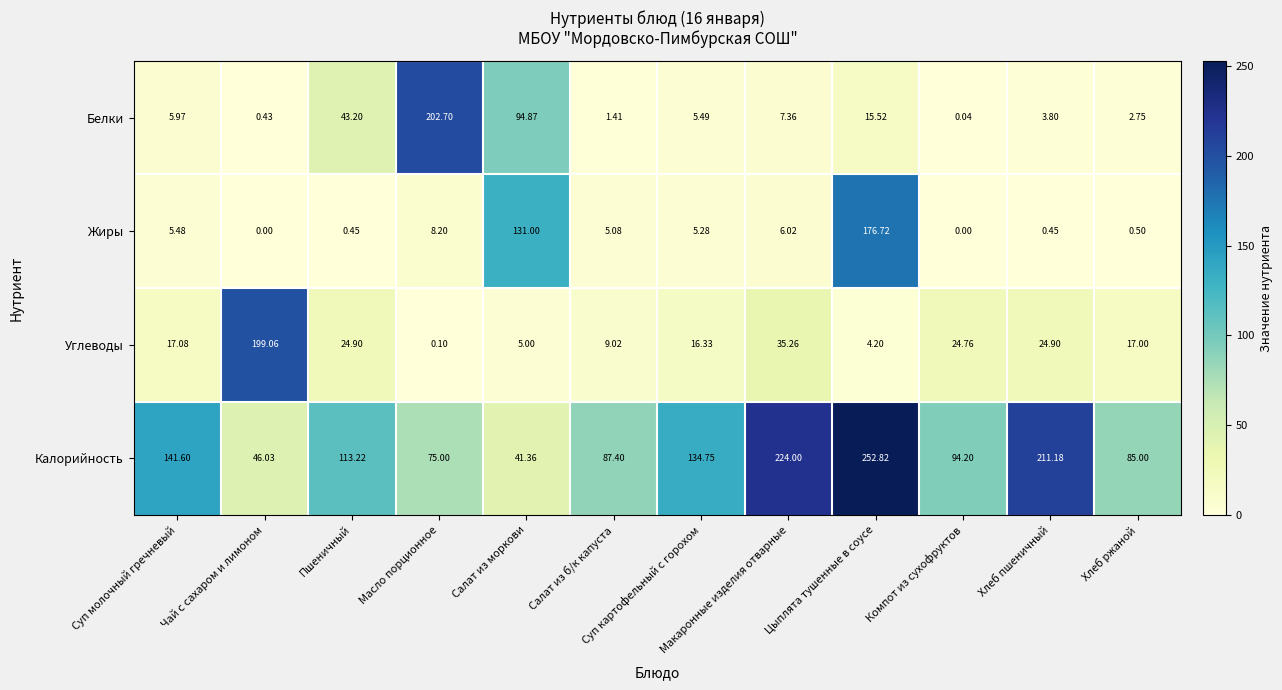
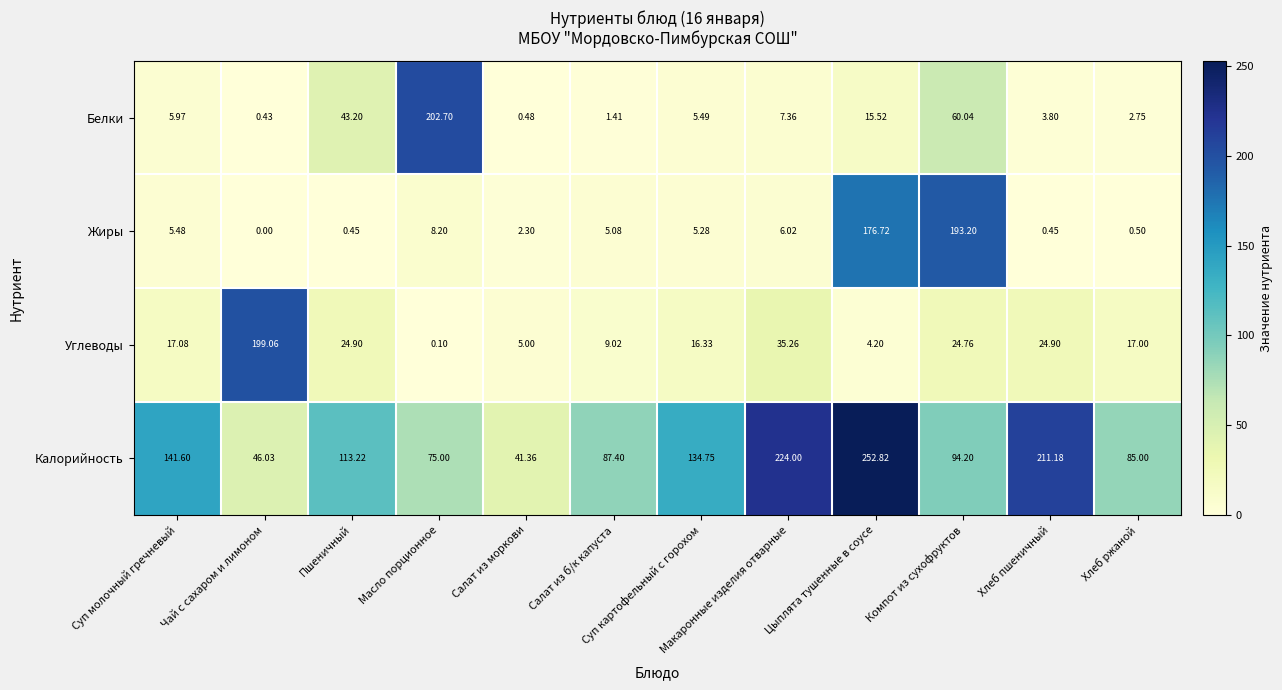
  {
    "Белки": {
      "Суп молочный гречневый": 5.97,
      "Чай с сахаром и лимоном": 0.43,
      "Пшеничный": 43.20,
      "Масло порционное": 202.70,
-     "Салат из моркови": 94.87,
+     "Салат из моркови": 0.48,
      "Салат из б/к капуста": 1.41,
      "Суп картофельный с горохом": 5.49,
      "Макаронные изделия отварные": 7.36,
      "Цыплята тушенные в соусе": 15.52,
-     "Компот из сухофруктов": 0.04,
+     "Компот из сухофруктов": 60.04,
      "Хлеб пшеничный": 3.80,
      "Хлеб ржаной": 2.75
    },
    "Жиры": {
      "Суп молочный гречневый": 5.48,
      "Чай с сахаром и лимоном": 0.00,
      "Пшеничный": 0.45,
      "Масло порционное": 8.20,
-     "Салат из моркови": 131.00,
+     "Салат из моркови": 2.30,
      "Салат из б/к капуста": 5.08,
      "Суп картофельный с горохом": 5.28,
      "Макаронные изделия отварные": 6.02,
      "Цыплята тушенные в соусе": 176.72,
-     "Компот из сухофруктов": 0.00,
+     "Компот из сухофруктов": 193.20,
      "Хлеб пшеничный": 0.45,
      "Хлеб ржаной": 0.50
    },
    "Углеводы": {
      "Суп молочный гречневый": 17.08,
      "Чай с сахаром и лимоном": 199.06,
      "Пшеничный": 24.90,
      "Масло порционное": 0.10,
      "Салат из моркови": 5.00,
      "Салат из б/к капуста": 9.02,
      "Суп картофельный с горохом": 16.33,
      "Макаронные изделия отварные": 35.26,
      "Цыплята тушенные в соусе": 4.20,
      "Компот из сухофруктов": 24.76,
      "Хлеб пшеничный": 24.90,
      "Хлеб ржаной": 17.00
    },
    "Калорийность": {
      "Суп молочный гречневый": 141.60,
      "Чай с сахаром и лимоном": 46.03,
      "Пшеничный": 113.22,
      "Масло порционное": 75.00,
      "Салат из моркови": 41.36,
      "Салат из б/к капуста": 87.40,
      "Суп картофельный с горохом": 134.75,
      "Макаронные изделия отварные": 224.00,
      "Цыплята тушенные в соусе": 252.82,
      "Компот из сухофруктов": 94.20,
      "Хлеб пшеничный": 211.18,
      "Хлеб ржаной": 85.00
    }
  }
